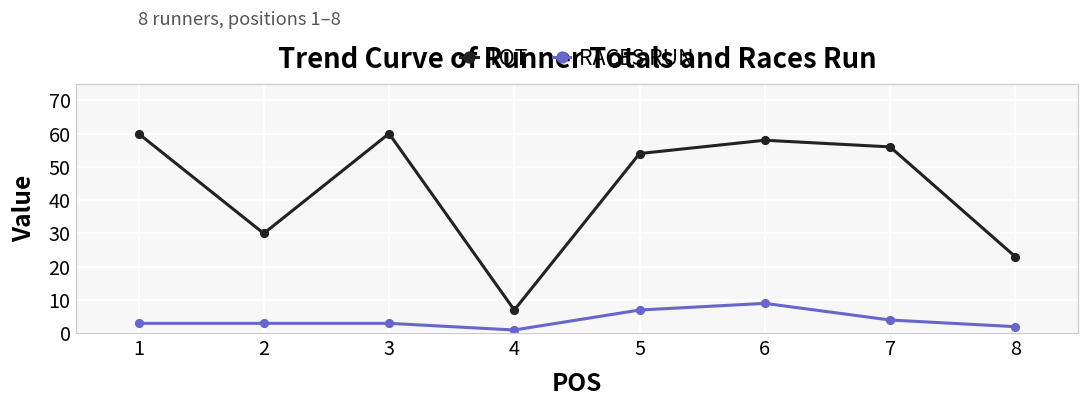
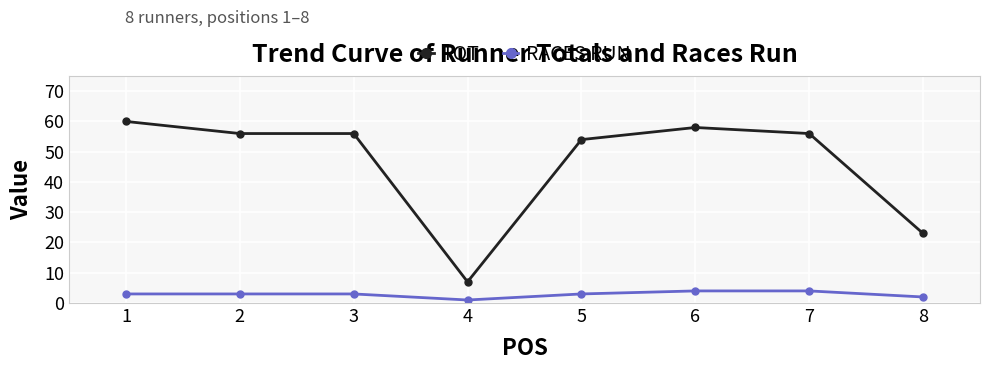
  {
    "TOT": {
      "1": 60,
-     "2": 30,
-     "3": 60,
+     "2": 56,
+     "3": 56,
      "4": 7,
      "5": 54,
      "6": 58,
      "7": 56,
      "8": 23
    },
    "RACES RUN": {
      "1": 3,
      "2": 3,
      "3": 3,
      "4": 1,
-     "5": 7,
-     "6": 9,
+     "5": 3,
+     "6": 4,
      "7": 4,
      "8": 2
    }
  }
